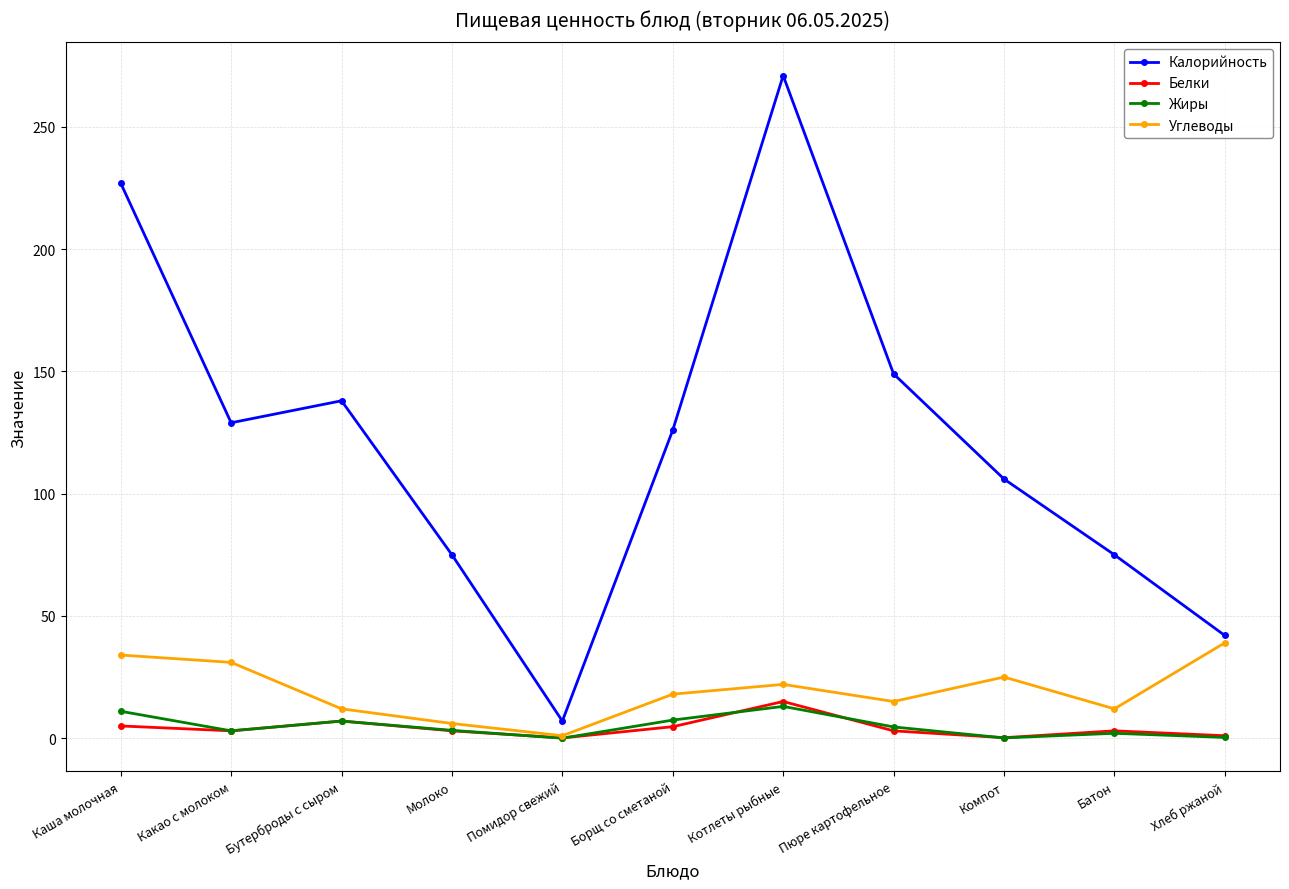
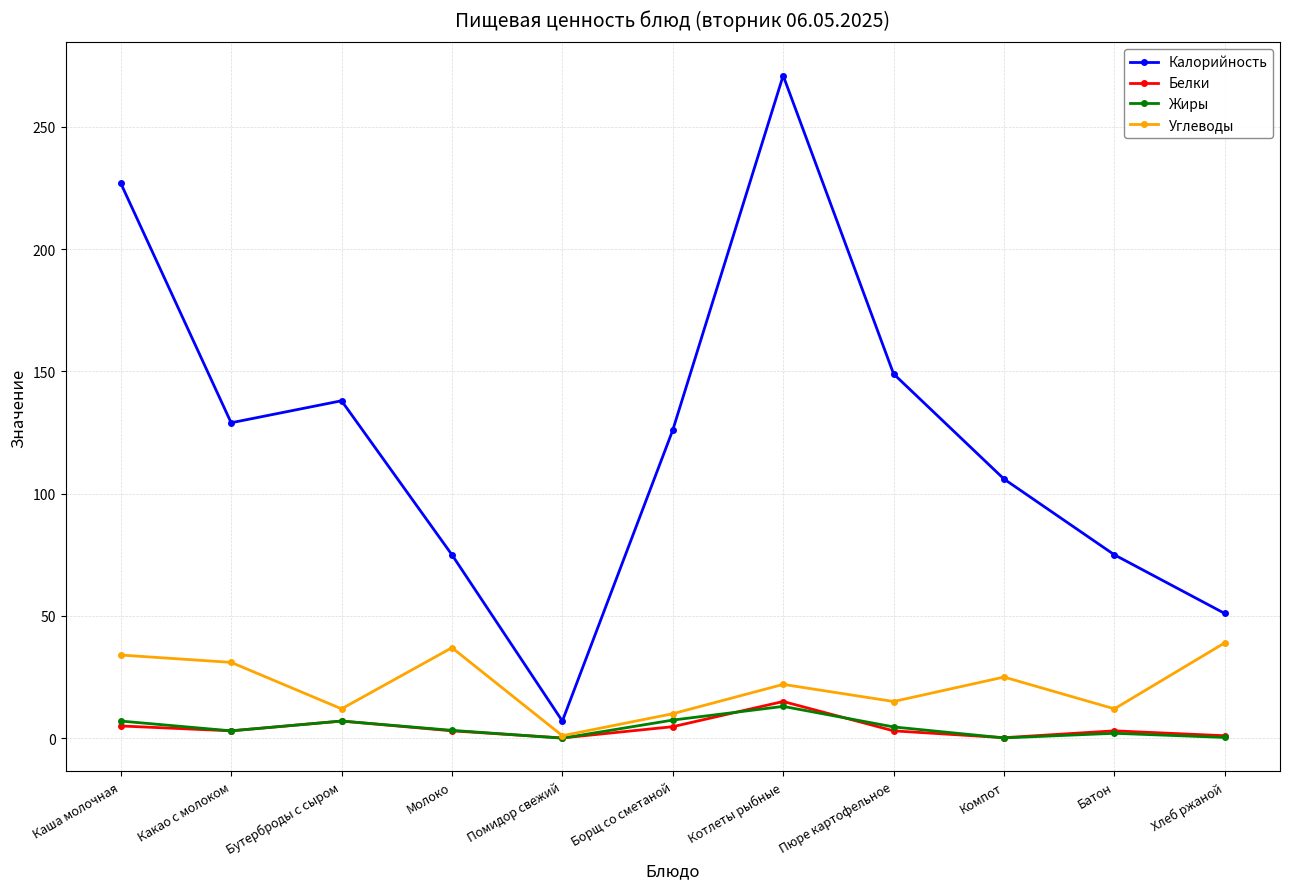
  {
    "Калорийность": {
      "Каша молочная": 227,
      "Какао с молоком": 129,
      "Бутерброды с сыром": 138,
      "Молоко": 75,
      "Помидор свежий": 7,
      "Борщ со сметаной": 126,
      "Котлеты рыбные": 271,
      "Пюре картофельное": 149,
      "Компот": 106,
      "Батон": 75,
-     "Хлеб ржаной": 42
+     "Хлеб ржаной": 51
    },
    "Белки": {
      "Каша молочная": 5,
      "Борщ со сметаной": 5,
      "Котлеты рыбные": 15,
      "Пюре картофельное": 3
    },
    "Жиры": {
-     "Каша молочная": 11,
+     "Каша молочная": 7,
      "Борщ со сметаной": 7,
      "Котлеты рыбные": 13,
      "Пюре картофельное": 5
    },
    "Углеводы": {
      "Каша молочная": 34,
      "Какао с молоком": 31,
      "Бутерброды с сыром": 12,
-     "Молоко": 6,
-     "Борщ со сметаной": 18,
+     "Молоко": 37,
+     "Борщ со сметаной": 10,
      "Котлеты рыбные": 22,
      "Пюре картофельное": 15,
      "Компот": 25,
      "Батон": 12,
      "Хлеб ржаной": 39
    }
  }
